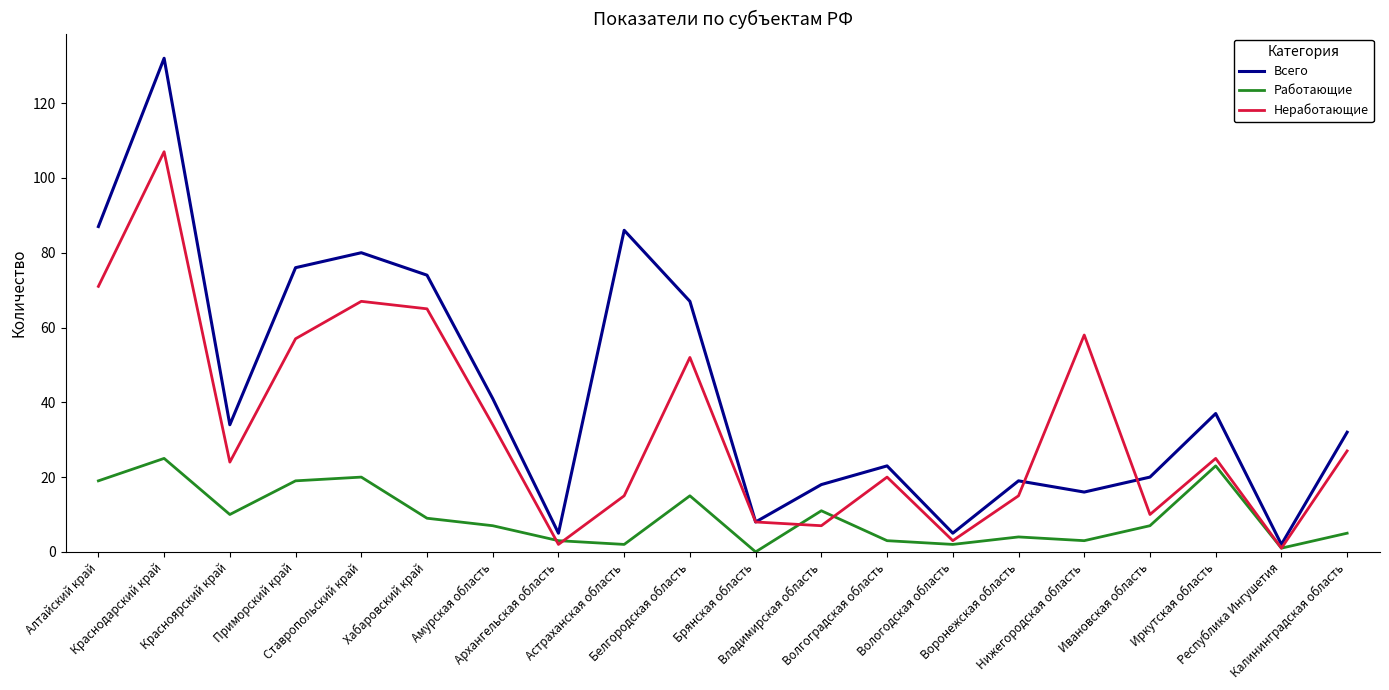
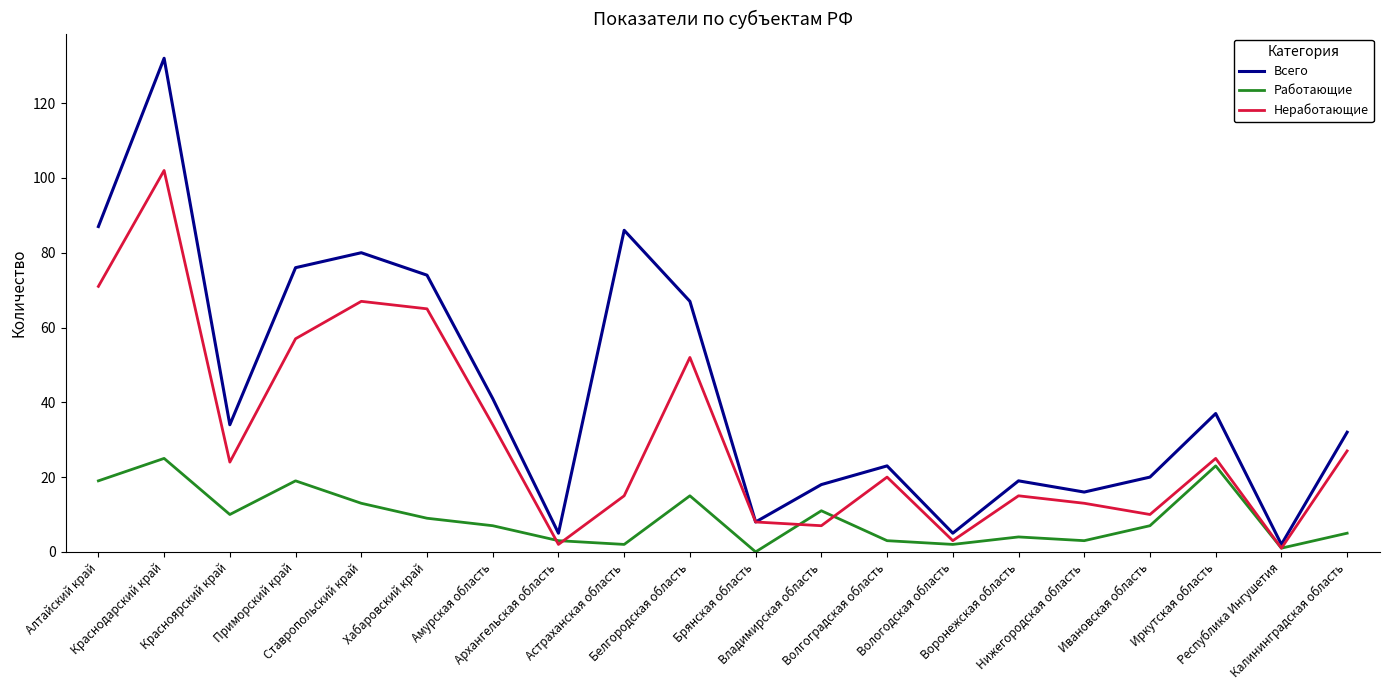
  {
    "Всего": {
      "Алтайский край": 87,
      "Краснодарский край": 132,
      "Красноярский край": 34,
      "Приморский край": 76,
      "Ставропольский край": 80,
      "Хабаровский край": 74,
      "Амурская область": 41,
      "Архангельская область": 5,
      "Астраханская область": 86,
      "Белгородская область": 67,
      "Владимирская область": 18,
      "Волгоградская область": 23,
      "Вологодская область": 5,
      "Воронежская область": 19,
      "Нижегородская область": 16,
      "Ивановская область": 20,
      "Иркутская область": 37,
      "Республика Ингушетия": 2,
      "Калининградская область": 32
    },
    "Работающие": {
      "Алтайский край": 19,
      "Краснодарский край": 25,
      "Красноярский край": 10,
      "Приморский край": 19,
-     "Ставропольский край": 20,
+     "Ставропольский край": 13,
      "Хабаровский край": 9,
      "Амурская область": 7,
      "Архангельская область": 3,
      "Астраханская область": 2,
      "Белгородская область": 15,
      "Брянская область": 0,
      "Владимирская область": 11,
      "Волгоградская область": 3,
      "Вологодская область": 2,
      "Воронежская область": 4,
      "Нижегородская область": 3,
      "Ивановская область": 7,
      "Иркутская область": 23,
      "Калининградская область": 5
    },
    "Неработающие": {
      "Алтайский край": 71,
-     "Краснодарский край": 107,
+     "Краснодарский край": 102,
      "Красноярский край": 24,
      "Приморский край": 57,
      "Ставропольский край": 67,
      "Хабаровский край": 65,
      "Амурская область": 34,
      "Архангельская область": 2,
      "Астраханская область": 15,
      "Белгородская область": 52,
      "Владимирская область": 7,
      "Волгоградская область": 20,
      "Вологодская область": 3,
      "Воронежская область": 15,
-     "Нижегородская область": 58,
+     "Нижегородская область": 13,
      "Ивановская область": 10,
      "Иркутская область": 25,
      "Калининградская область": 27
    }
  }
